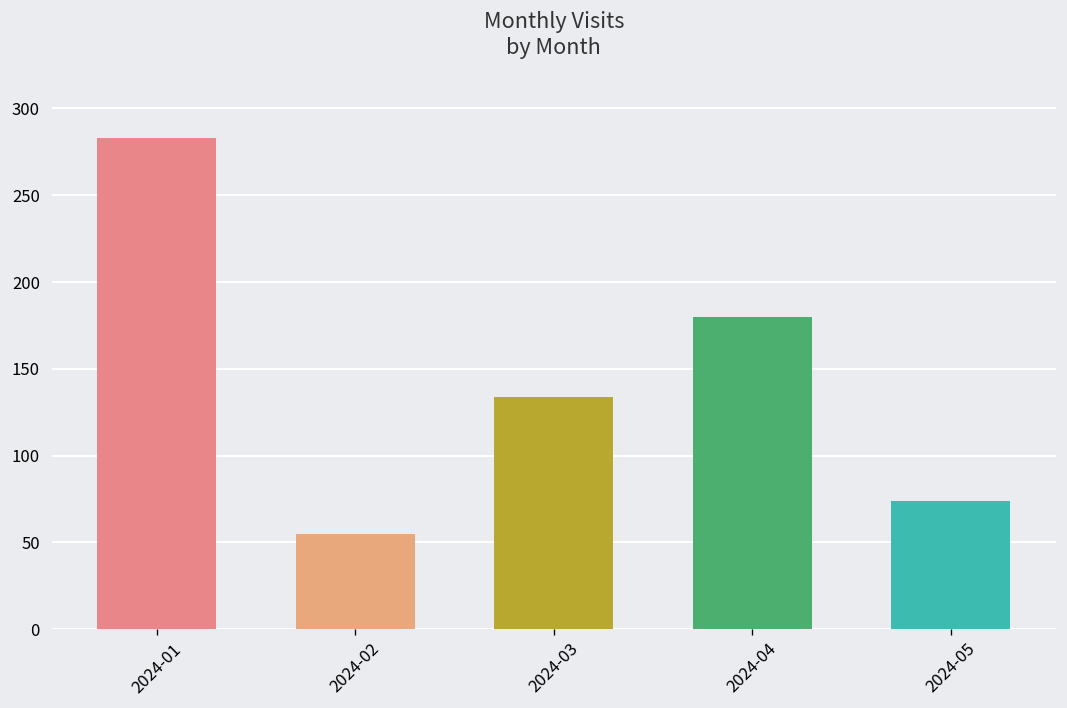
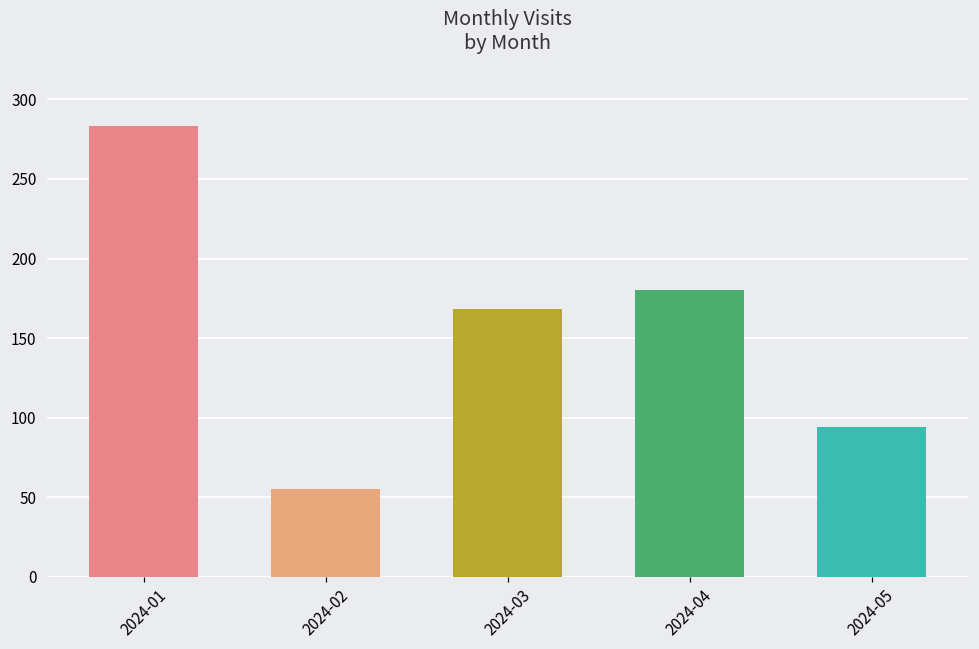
  {
    "2024-01": 283,
    "2024-02": 55,
-   "2024-03": 134,
+   "2024-03": 168,
    "2024-04": 180,
-   "2024-05": 74
+   "2024-05": 94
  }
